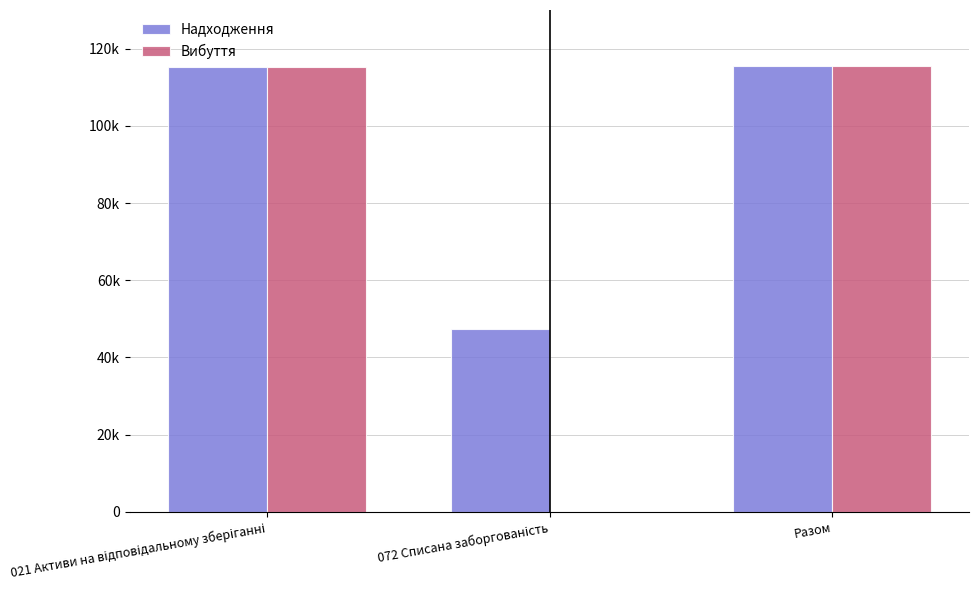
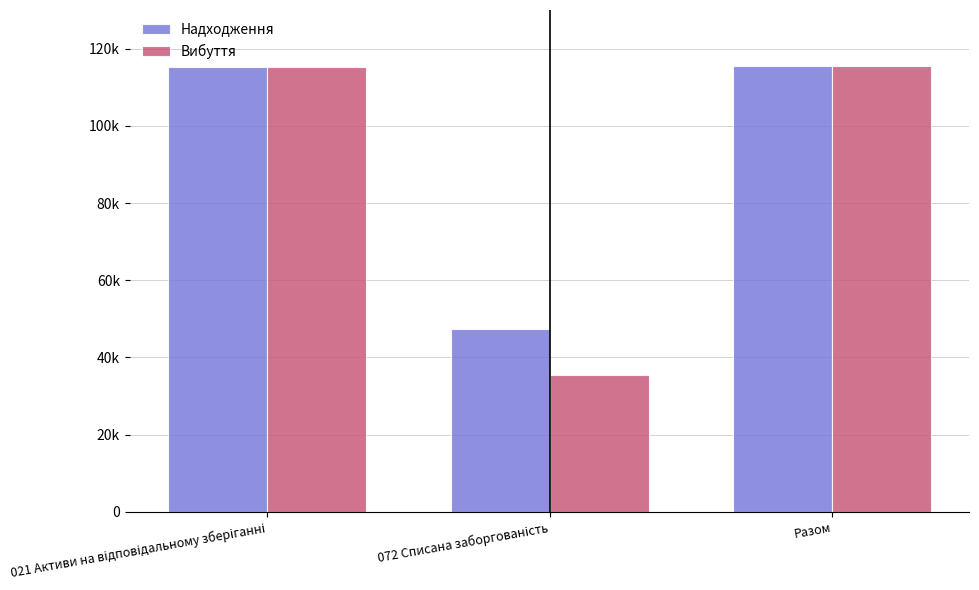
  {
    "Надходження": {
      "021 Активи на відповідальному зберіганні": 115000,
      "072 Списана заборгованість": 47000,
      "Разом": 115000
    },
    "Вибуття": {
      "021 Активи на відповідальному зберіганні": 115000,
-     "072 Списана заборгованість": 0,
+     "072 Списана заборгованість": 35000,
      "Разом": 115000
    }
  }
